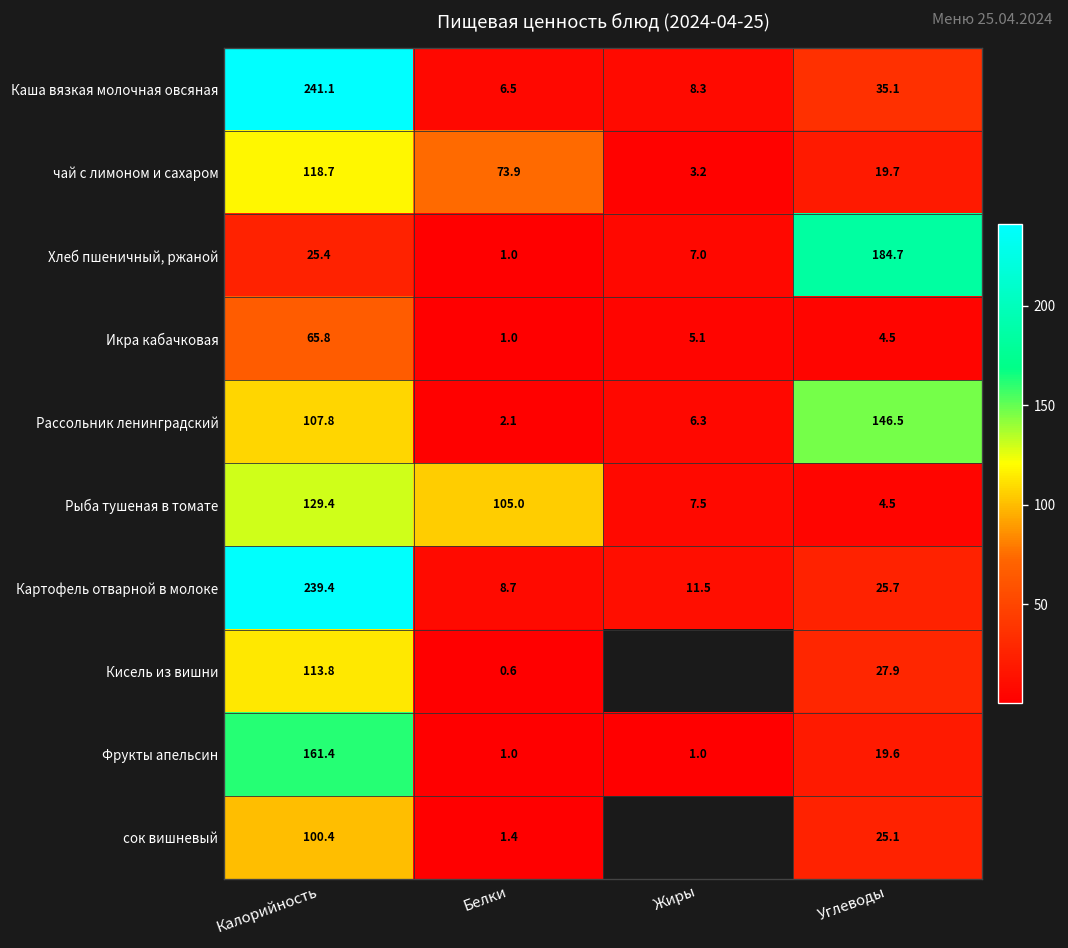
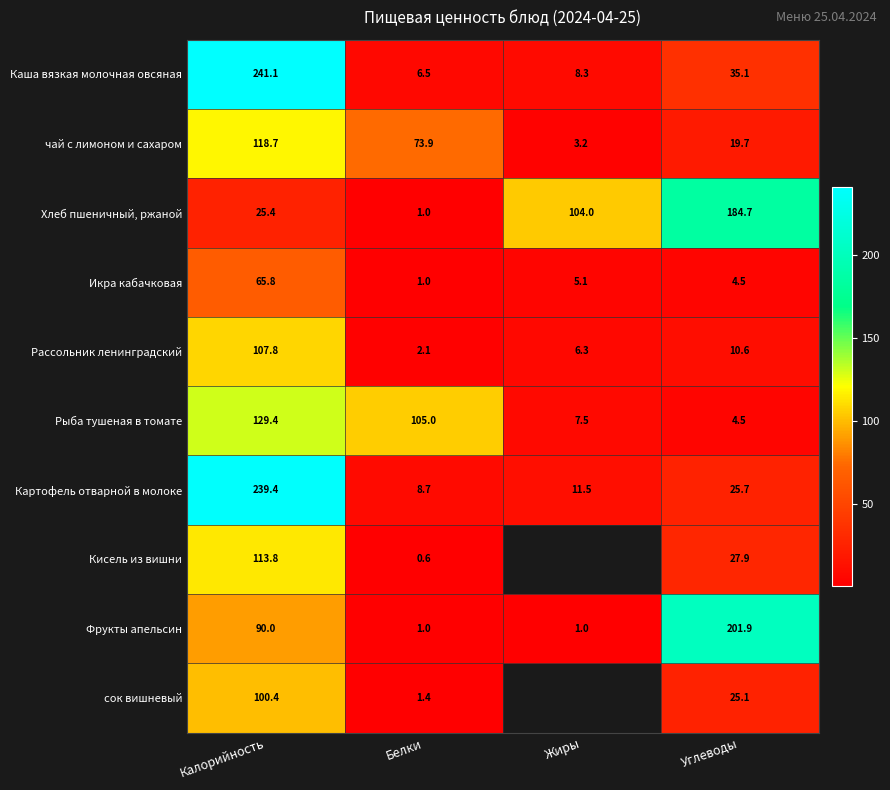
  {
    "Каша вязкая молочная овсяная": {
      "Калорийность": 241.1,
      "Белки": 6.5,
      "Жиры": 8.3,
      "Углеводы": 35.1
    },
    "чай с лимоном и сахаром": {
      "Калорийность": 118.7,
      "Белки": 73.9,
      "Жиры": 3.2,
      "Углеводы": 19.7
    },
    "Хлеб пшеничный, ржаной": {
      "Калорийность": 25.4,
      "Белки": 1.0,
-     "Жиры": 7.0,
+     "Жиры": 104.0,
      "Углеводы": 184.7
    },
    "Икра кабачковая": {
      "Калорийность": 65.8,
      "Белки": 1.0,
      "Жиры": 5.1,
      "Углеводы": 4.5
    },
    "Рассольник ленинградский": {
      "Калорийность": 107.8,
      "Белки": 2.1,
      "Жиры": 6.3,
-     "Углеводы": 146.5
+     "Углеводы": 10.6
    },
    "Рыба тушеная в томате": {
      "Калорийность": 129.4,
      "Белки": 105.0,
      "Жиры": 7.5,
      "Углеводы": 4.5
    },
    "Картофель отварной в молоке": {
      "Калорийность": 239.4,
      "Белки": 8.7,
      "Жиры": 11.5,
      "Углеводы": 25.7
    },
    "Кисель из вишни": {
      "Калорийность": 113.8,
      "Белки": 0.6,
      "Углеводы": 27.9
    },
    "Фрукты апельсин": {
-     "Калорийность": 161.4,
+     "Калорийность": 90.0,
      "Белки": 1.0,
      "Жиры": 1.0,
-     "Углеводы": 19.6
+     "Углеводы": 201.9
    },
    "сок вишневый": {
      "Калорийность": 100.4,
      "Белки": 1.4,
      "Углеводы": 25.1
    }
  }
